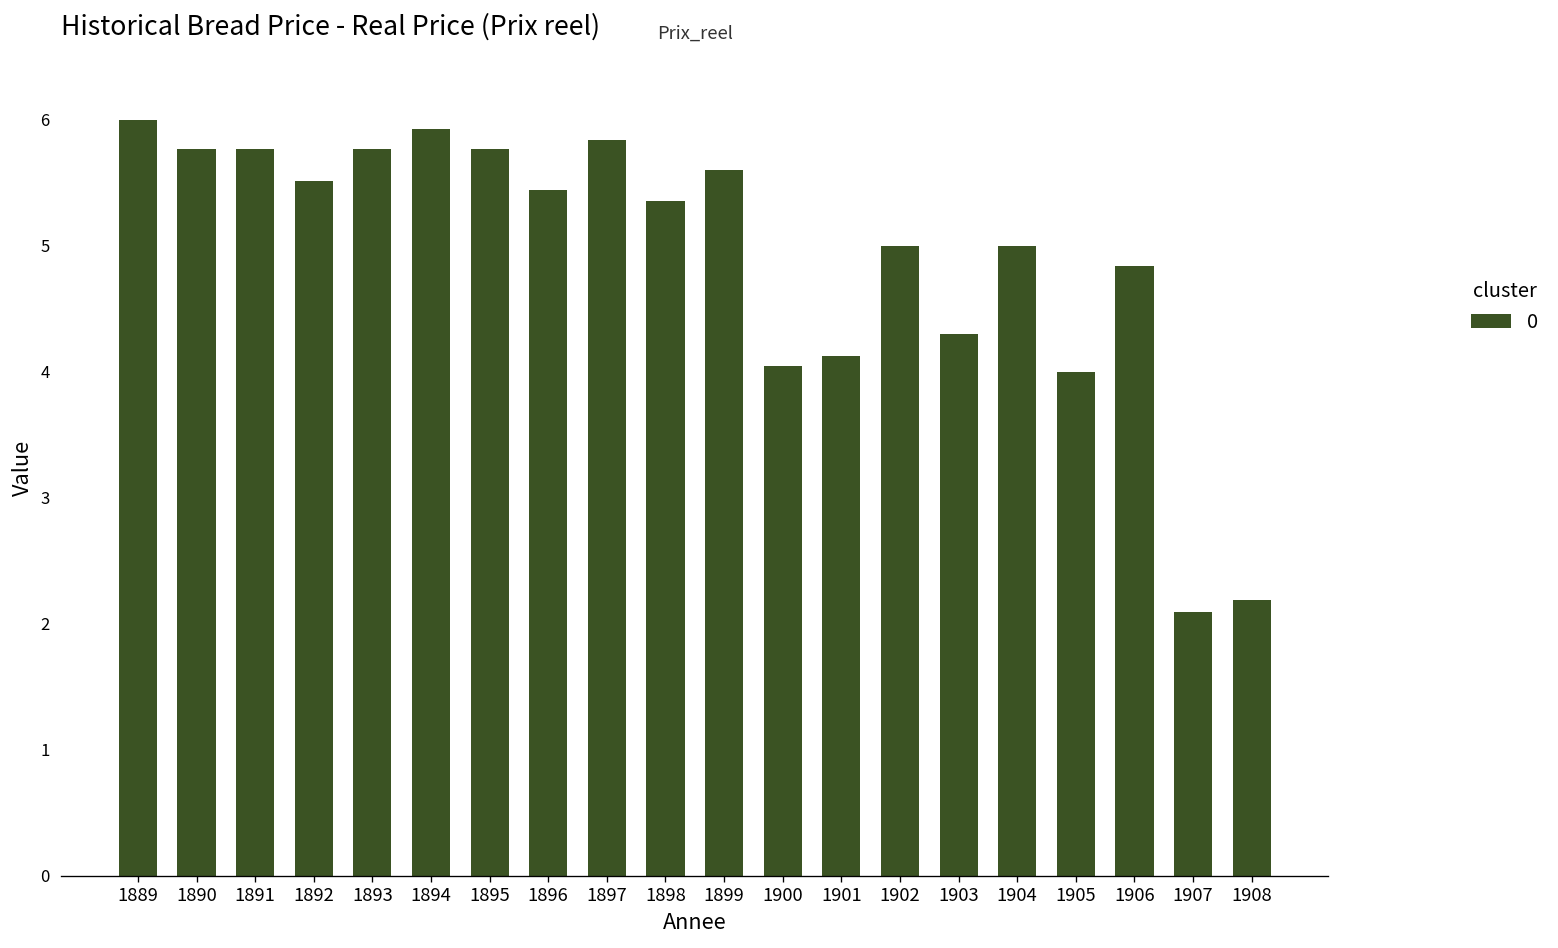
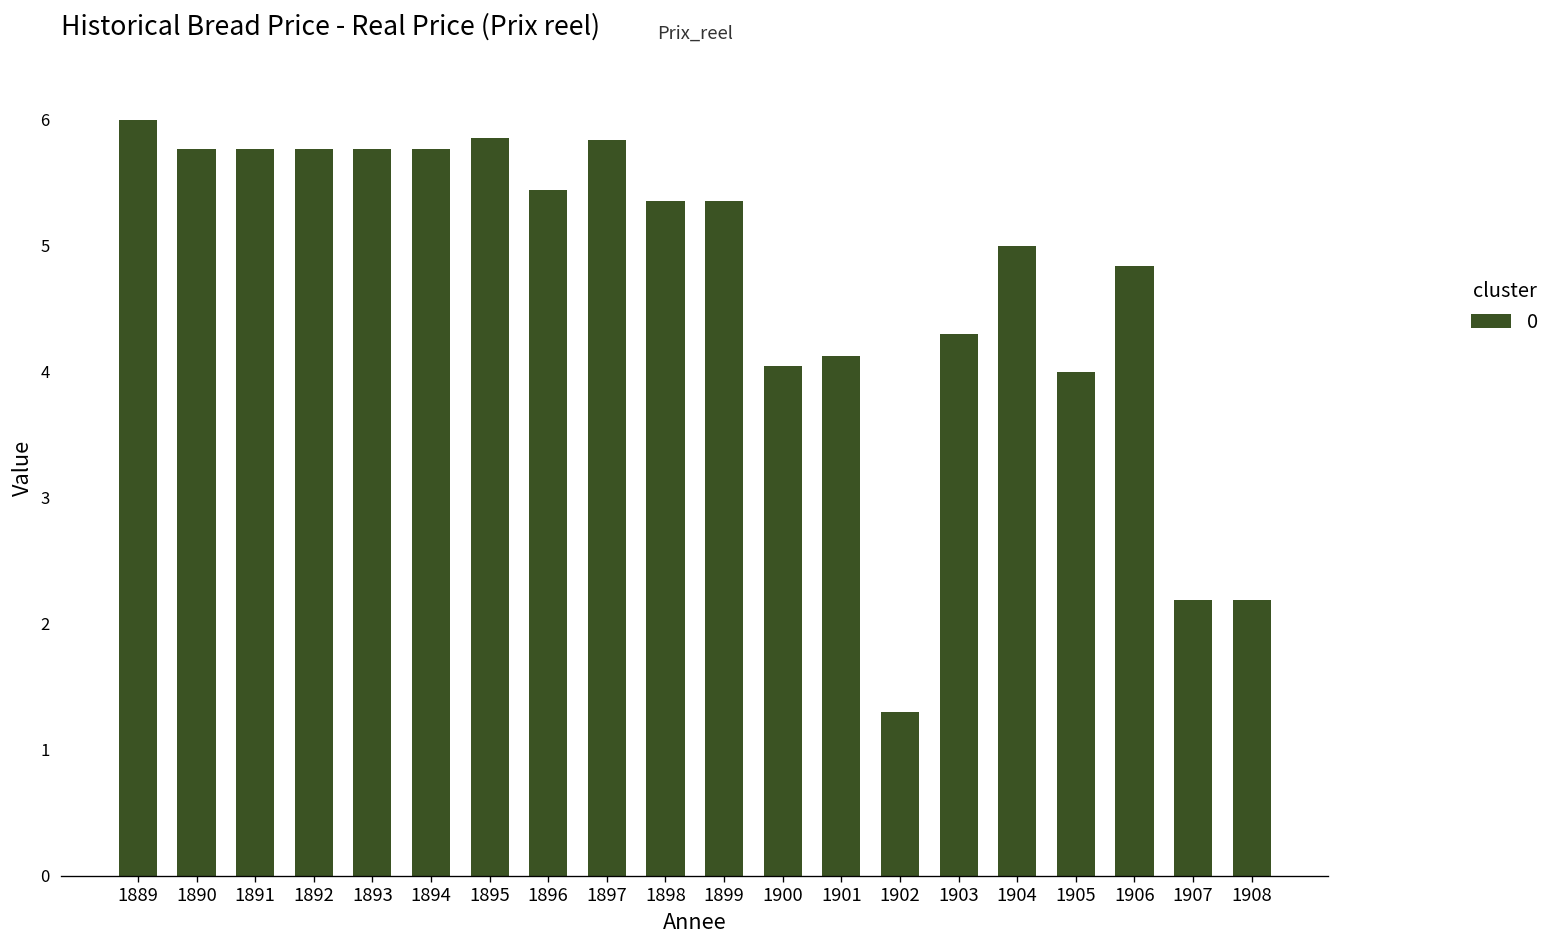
  {
    "1889": 6.00,
    "1890": 5.77,
    "1891": 5.77,
-   "1892": 5.52,
+   "1892": 5.77,
    "1893": 5.77,
-   "1894": 5.93,
-   "1895": 5.77,
+   "1894": 5.77,
+   "1895": 5.86,
    "1896": 5.45,
    "1897": 5.84,
    "1898": 5.36,
-   "1899": 5.61,
+   "1899": 5.36,
    "1900": 4.05,
    "1901": 4.12,
-   "1902": 5.0,
+   "1902": 1.3,
    "1903": 4.30,
    "1904": 5.00,
    "1905": 4.00,
    "1906": 4.84,
-   "1907": 2.09,
+   "1907": 2.19,
    "1908": 2.19
  }
